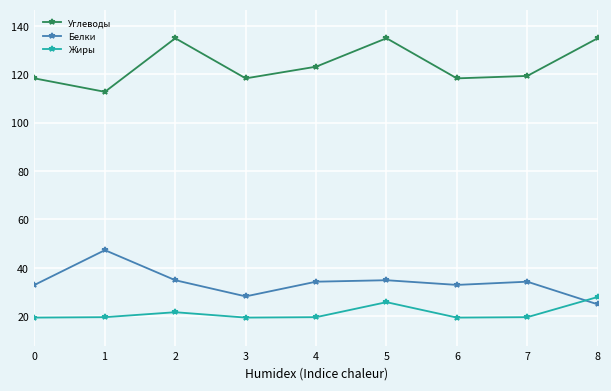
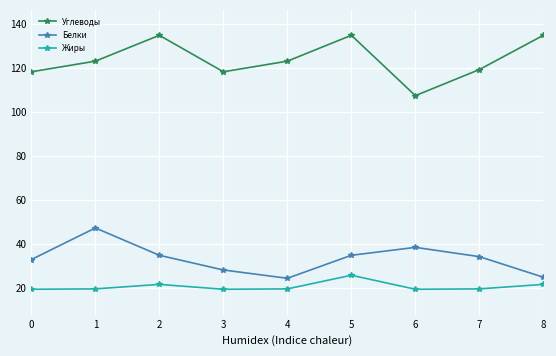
  {
    "Углеводы": {
      "0": 118,
-     "1": 113,
+     "1": 123,
      "2": 135,
      "3": 118,
      "4": 123,
      "5": 135,
-     "6": 118,
+     "6": 107,
      "7": 119,
      "8": 135
    },
    "Белки": {
      "0": 33,
      "1": 47,
      "2": 35,
      "3": 28,
-     "4": 34,
+     "4": 24,
      "5": 35,
-     "6": 33,
+     "6": 38,
      "7": 34,
      "8": 25
    },
    "Жиры": {
      "0": 19,
      "1": 20,
      "2": 22,
      "3": 19,
      "4": 20,
      "5": 26,
      "6": 19,
      "7": 20,
-     "8": 28
+     "8": 22
    }
  }
